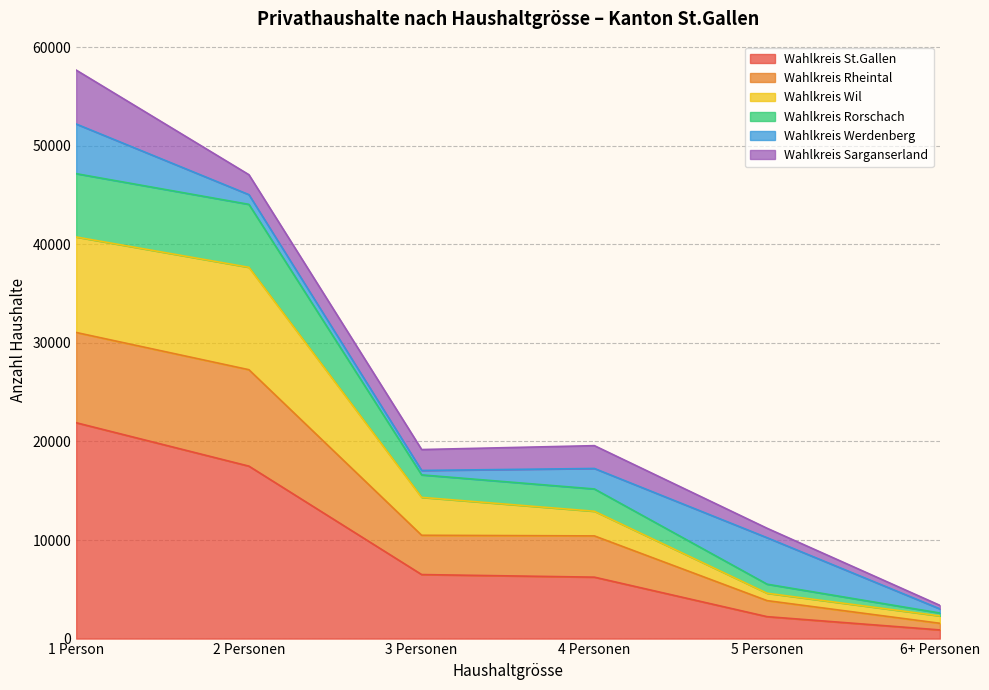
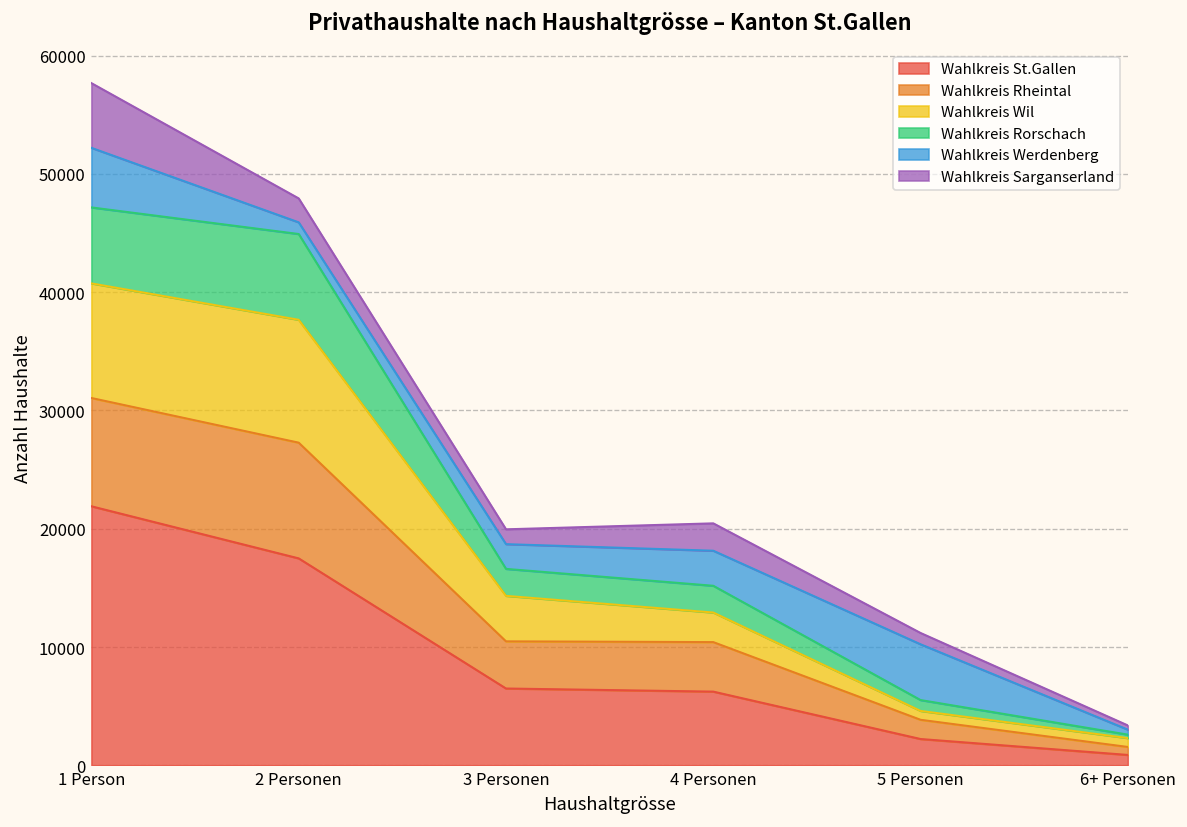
  {
    "Wahlkreis Wil": {
      "1 Person": 10000,
      "2 Personen": 10000,
      "3 Personen": 4000,
      "4 Personen": 3000,
      "5 Personen": 1000,
      "6+ Personen": 1000
    },
    "Wahlkreis Rorschach": {
      "1 Person": 6000,
-     "2 Personen": 6000,
+     "2 Personen": 7000,
      "3 Personen": 2000,
      "4 Personen": 2000,
      "5 Personen": 1000,
      "6+ Personen": 0
    },
    "Wahlkreis Werdenberg": {
      "1 Person": 5000,
      "2 Personen": 1000,
-     "3 Personen": 0,
-     "4 Personen": 2000,
+     "3 Personen": 2000,
+     "4 Personen": 3000,
      "5 Personen": 5000,
      "6+ Personen": 0
    },
    "Wahlkreis Sarganserland": {
      "1 Person": 5000,
      "2 Personen": 2000,
-     "3 Personen": 2000,
+     "3 Personen": 1000,
      "4 Personen": 2000,
      "5 Personen": 1000,
      "6+ Personen": 0
    }
  }
